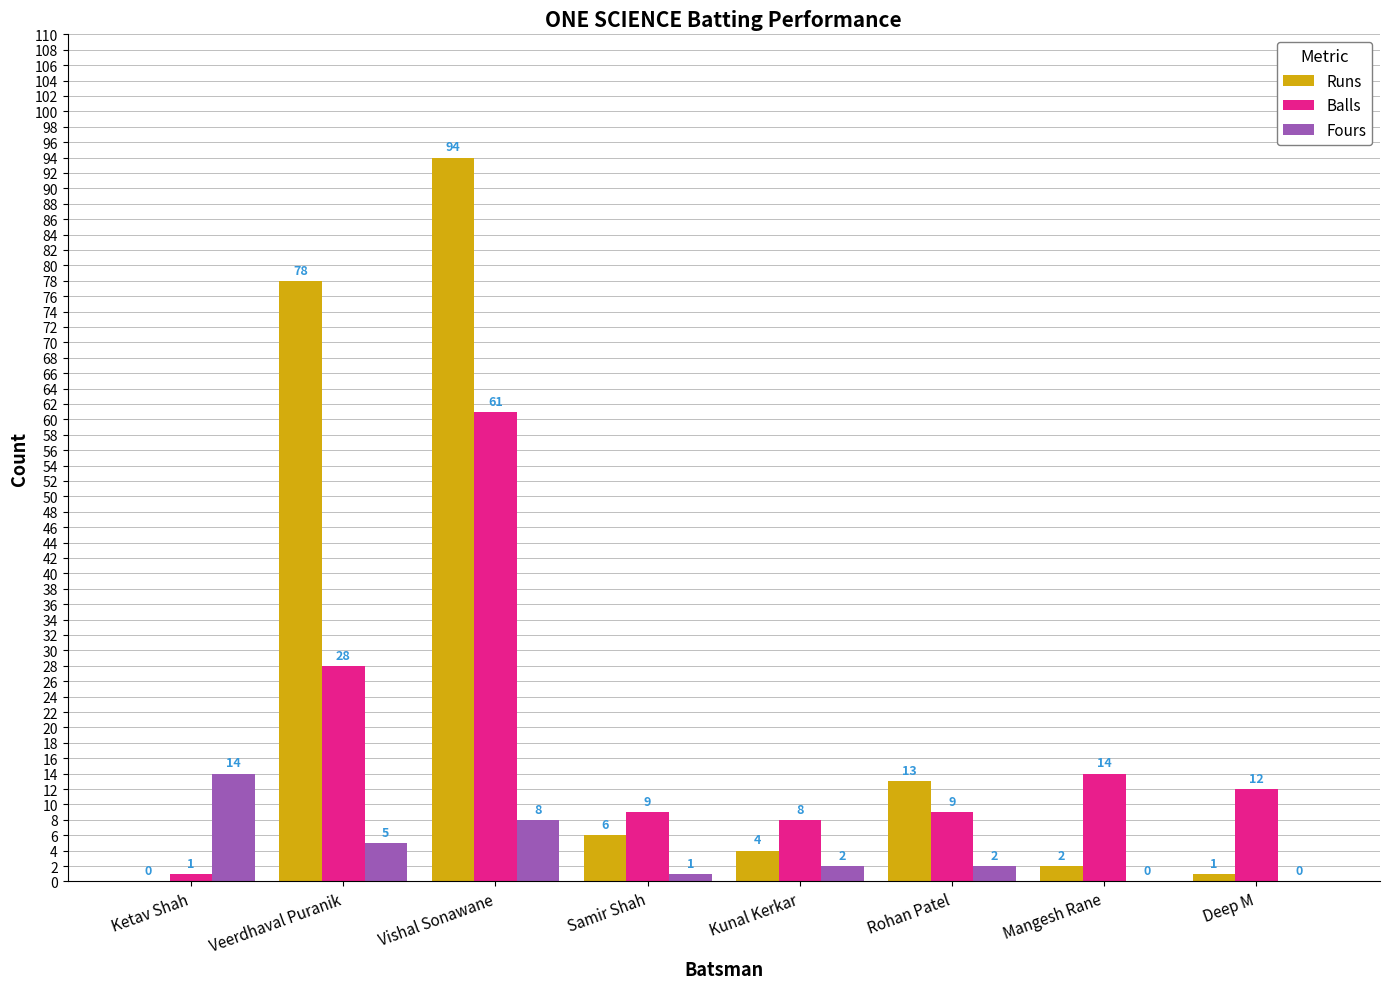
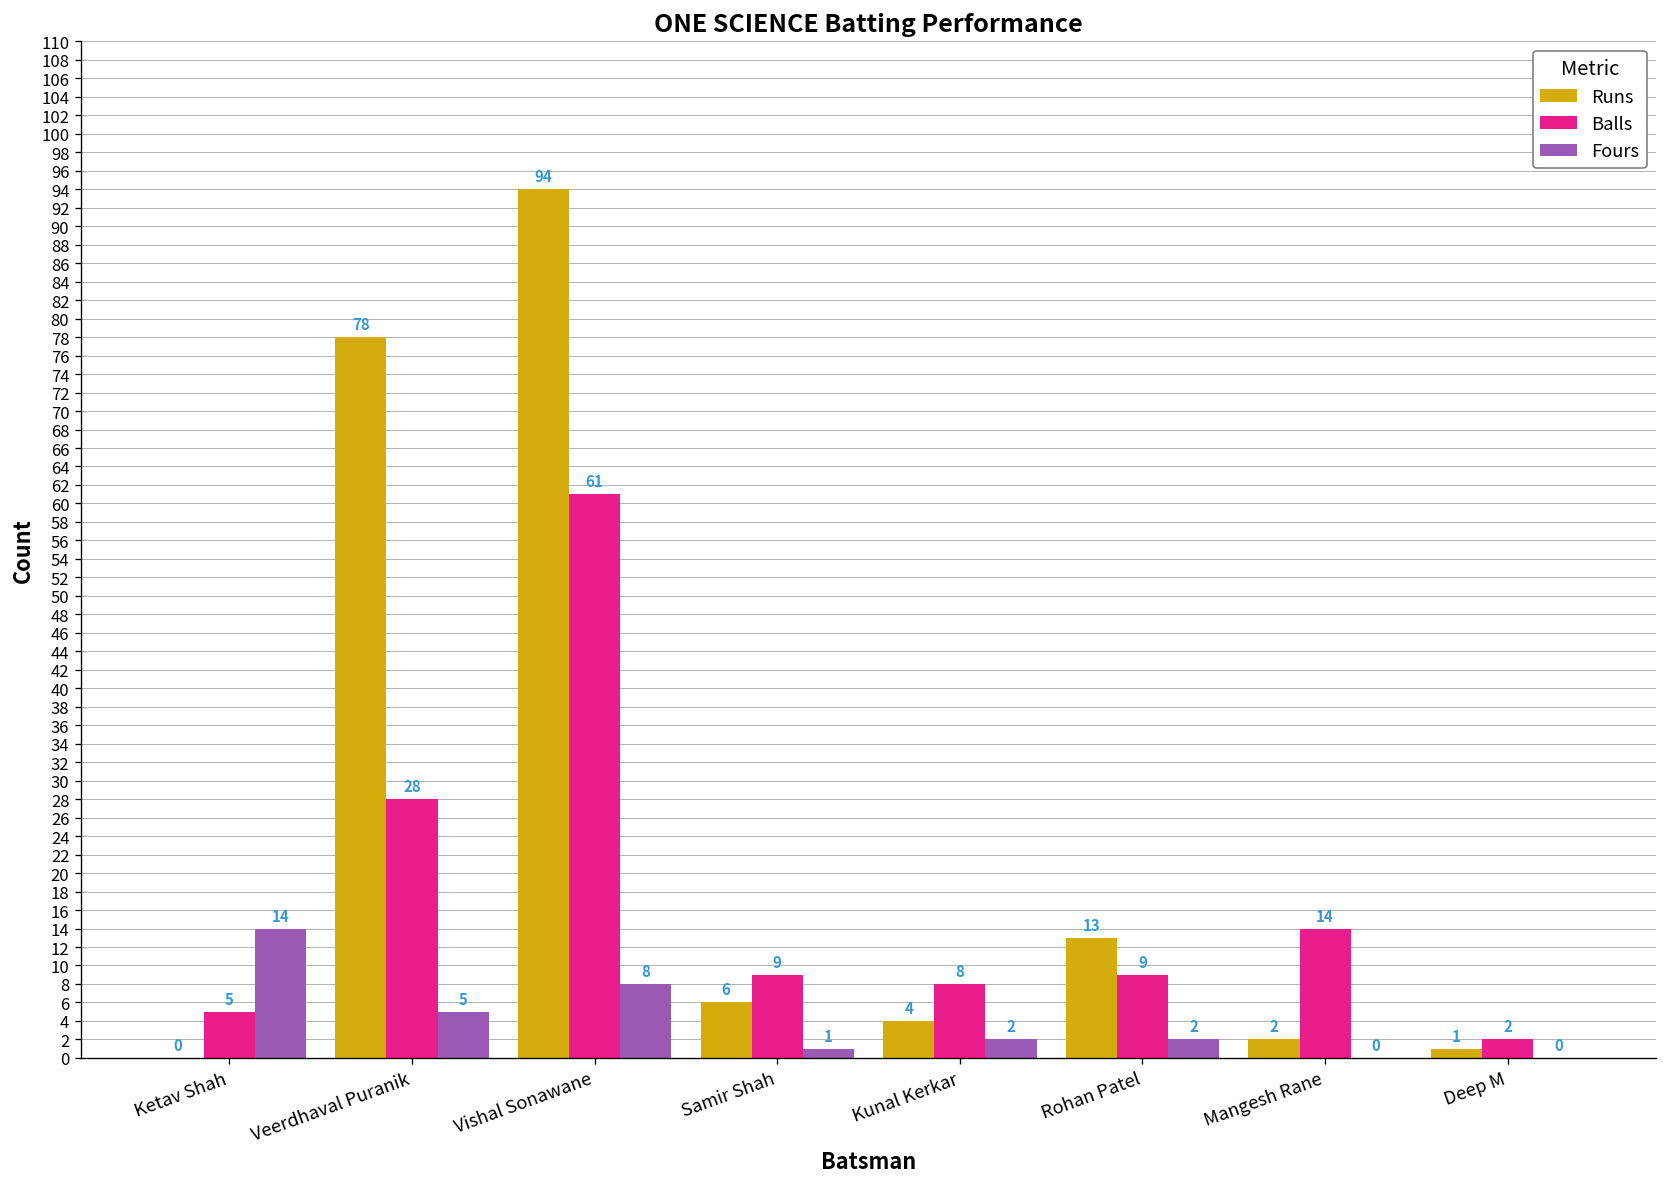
  {
    "Runs": {
      "Ketav Shah": 0,
      "Veerdhaval Puranik": 78,
      "Vishal Sonawane": 94,
      "Samir Shah": 6,
      "Kunal Kerkar": 4,
      "Rohan Patel": 13,
      "Mangesh Rane": 2,
      "Deep M": 1
    },
    "Balls": {
-     "Ketav Shah": 1,
+     "Ketav Shah": 5,
      "Veerdhaval Puranik": 28,
      "Vishal Sonawane": 61,
      "Samir Shah": 9,
      "Kunal Kerkar": 8,
      "Rohan Patel": 9,
      "Mangesh Rane": 14,
-     "Deep M": 12
+     "Deep M": 2
    },
    "Fours": {
      "Ketav Shah": 14,
      "Veerdhaval Puranik": 5,
      "Vishal Sonawane": 8,
      "Samir Shah": 1,
      "Kunal Kerkar": 2,
      "Rohan Patel": 2,
      "Mangesh Rane": 0,
      "Deep M": 0
    }
  }
